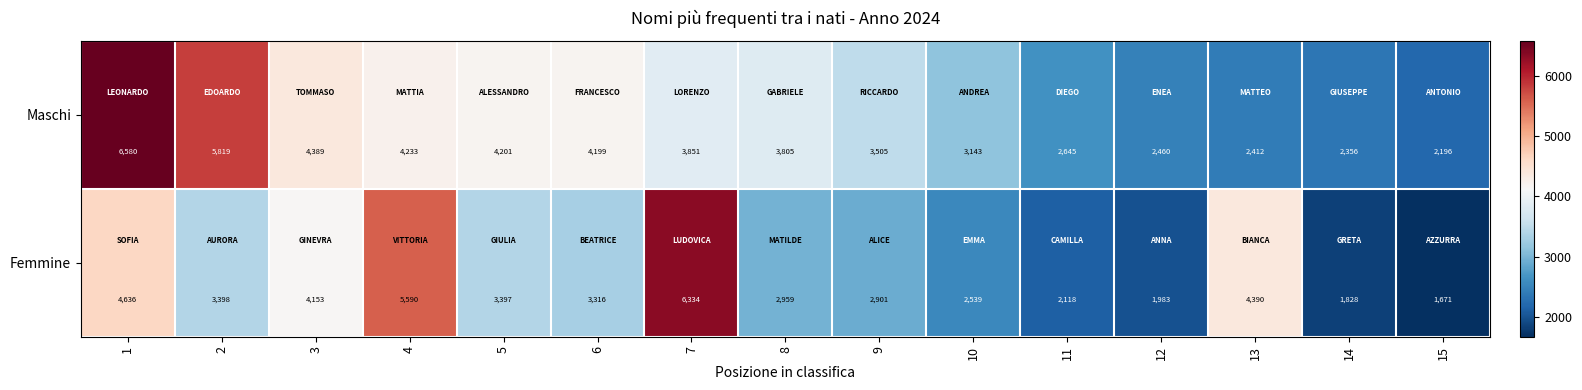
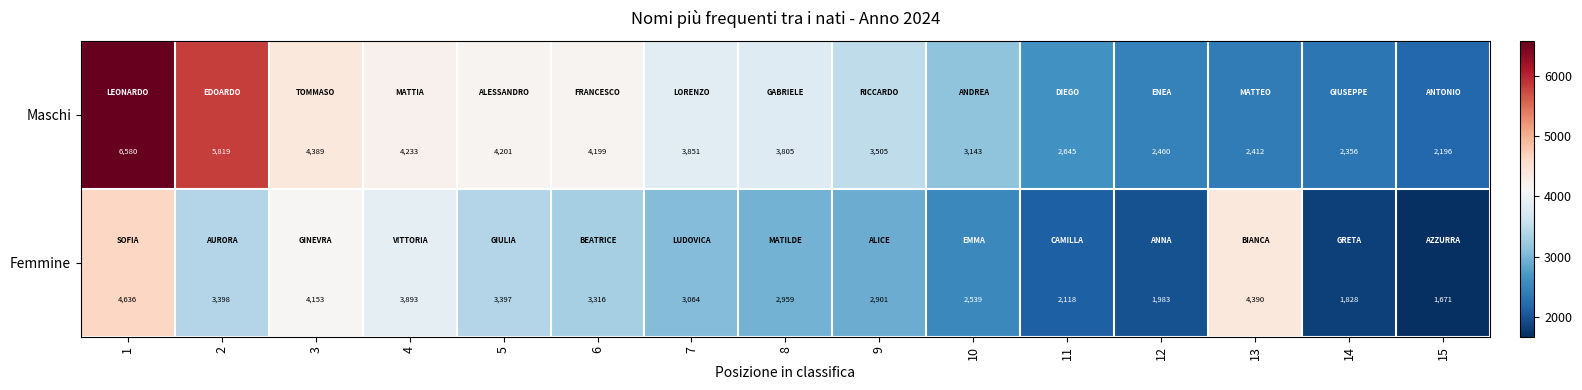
  {
    "Femmine": {
-     "4": "5,590",
-     "7": "6,334"
+     "4": "3,893",
+     "7": "3,064"
    }
  }
